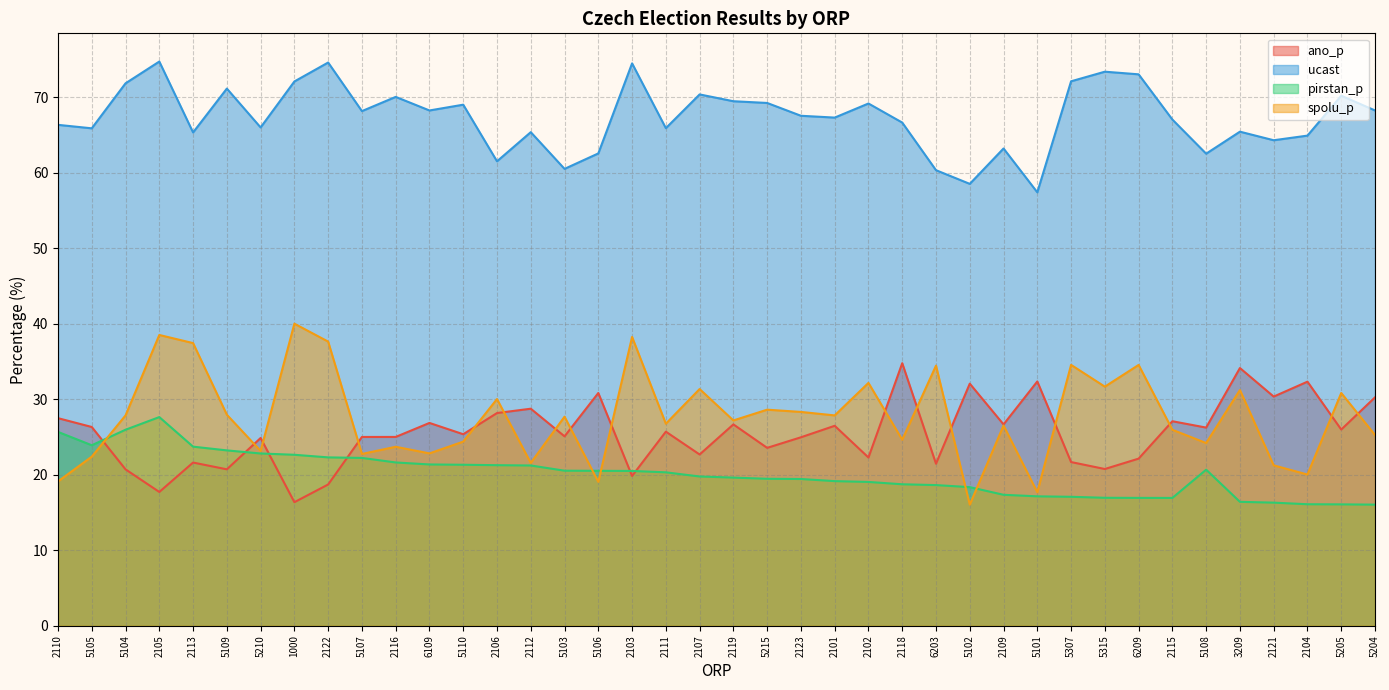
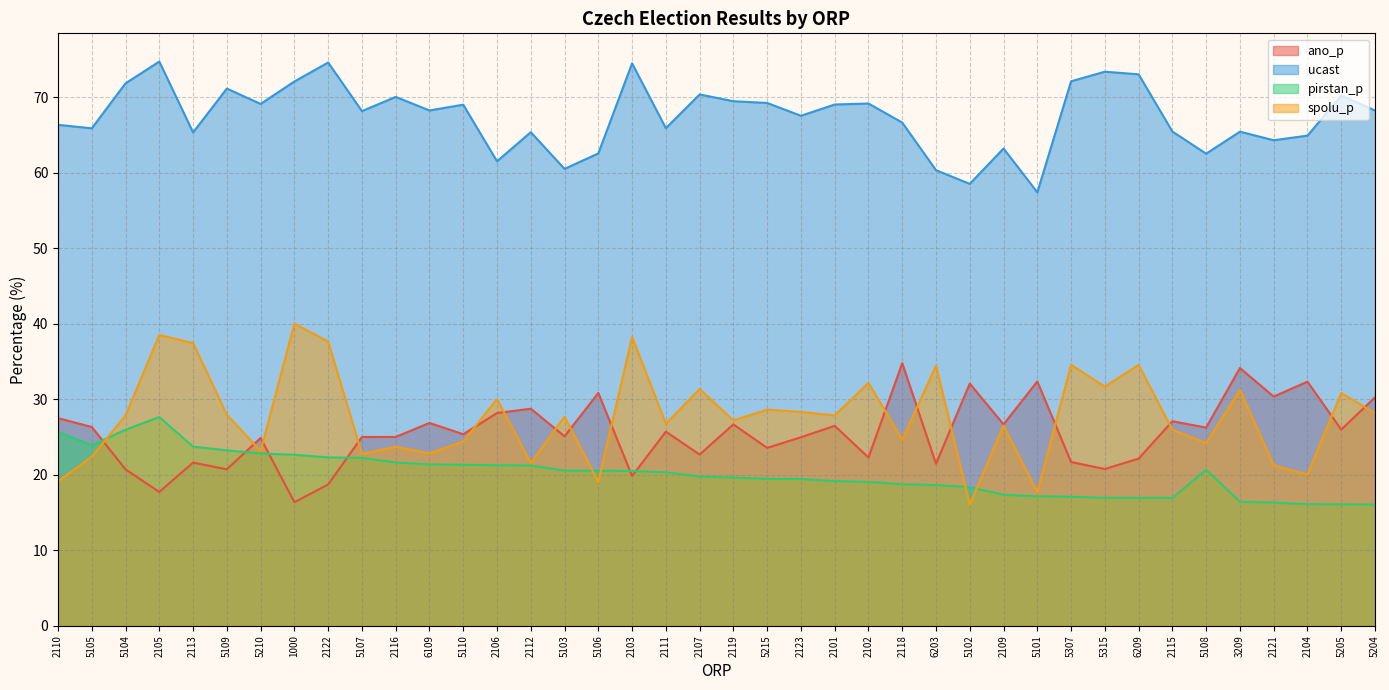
  {
    "ano_p": {
      "2110": 27,
      "5105": 26,
      "5104": 21,
      "2105": 18,
      "2113": 22,
      "5109": 21,
      "5210": 25,
      "1000": 16,
      "2122": 19,
      "5107": 25,
      "2116": 25,
      "6109": 27,
      "5110": 25,
      "2106": 28,
      "2112": 29,
      "5103": 25,
      "5106": 31,
      "2103": 20,
      "2111": 26,
      "2107": 23,
      "2119": 27,
      "5215": 24,
      "2123": 25,
      "2101": 26,
      "2102": 22,
      "2118": 35,
      "6203": 21,
      "5102": 32,
      "5101": 32,
      "5307": 22,
      "5315": 21,
      "6209": 22,
      "2115": 27,
      "5108": 26,
      "3209": 34,
      "2121": 30,
      "2104": 32,
      "5205": 26,
      "5204": 30
    },
    "ucast": {
      "2110": 66,
      "5105": 66,
      "5104": 72,
      "2105": 75,
      "2113": 65,
      "5109": 71,
-     "5210": 66,
+     "5210": 69,
      "1000": 72,
      "2122": 75,
      "5107": 68,
      "2116": 70,
      "6109": 68,
      "5110": 69,
      "2106": 62,
      "2112": 65,
      "5103": 61,
      "5106": 63,
      "2103": 75,
      "2111": 66,
      "2107": 70,
      "2119": 69,
      "5215": 69,
      "2123": 68,
-     "2101": 67,
+     "2101": 69,
      "2102": 69,
      "2118": 67,
      "6203": 60,
      "5102": 59,
      "2109": 63,
      "5101": 57,
      "5307": 72,
      "5315": 73,
      "6209": 73,
-     "2115": 67,
+     "2115": 65,
      "5108": 63,
      "3209": 65,
      "2121": 64,
      "2104": 65,
      "5204": 68
    },
    "pirstan_p": {
      "2110": 26,
      "5105": 24,
      "5104": 26,
      "2105": 28,
      "2113": 24,
      "5109": 23,
      "5210": 23,
      "1000": 23,
      "2122": 22,
      "5107": 22,
      "2116": 22,
      "6109": 21,
      "5110": 21,
      "2106": 21,
      "2112": 21,
      "5103": 21,
      "5106": 21,
      "2103": 21,
      "2111": 20,
      "2107": 20,
      "2119": 20,
      "5215": 19,
      "2123": 19,
      "2101": 19,
      "2102": 19,
      "2118": 19,
      "6203": 19,
      "5102": 18,
      "2109": 17,
      "5101": 17,
      "5307": 17,
      "5315": 17,
      "6209": 17,
      "2115": 17,
      "5108": 21,
      "3209": 16,
      "2121": 16,
      "2104": 16,
      "5205": 16,
      "5204": 16
    },
    "spolu_p": {
      "2110": 19,
      "5105": 22,
      "5104": 28,
      "2105": 39,
      "2113": 37,
      "5109": 28,
      "5210": 23,
      "1000": 40,
      "2122": 38,
      "5107": 23,
      "2116": 24,
      "6109": 23,
      "5110": 24,
      "2106": 30,
      "2112": 22,
      "5103": 28,
      "5106": 19,
      "2103": 38,
      "2111": 27,
      "2107": 31,
      "2119": 27,
      "5215": 29,
      "2123": 28,
      "2101": 28,
      "2102": 32,
      "2118": 25,
      "6203": 34,
      "5102": 16,
      "5101": 18,
      "5307": 35,
      "5315": 32,
      "6209": 35,
      "2115": 26,
      "5108": 24,
      "3209": 31,
      "2121": 21,
      "2104": 20,
      "5205": 31,
-     "5204": 25
+     "5204": 28
    }
  }
